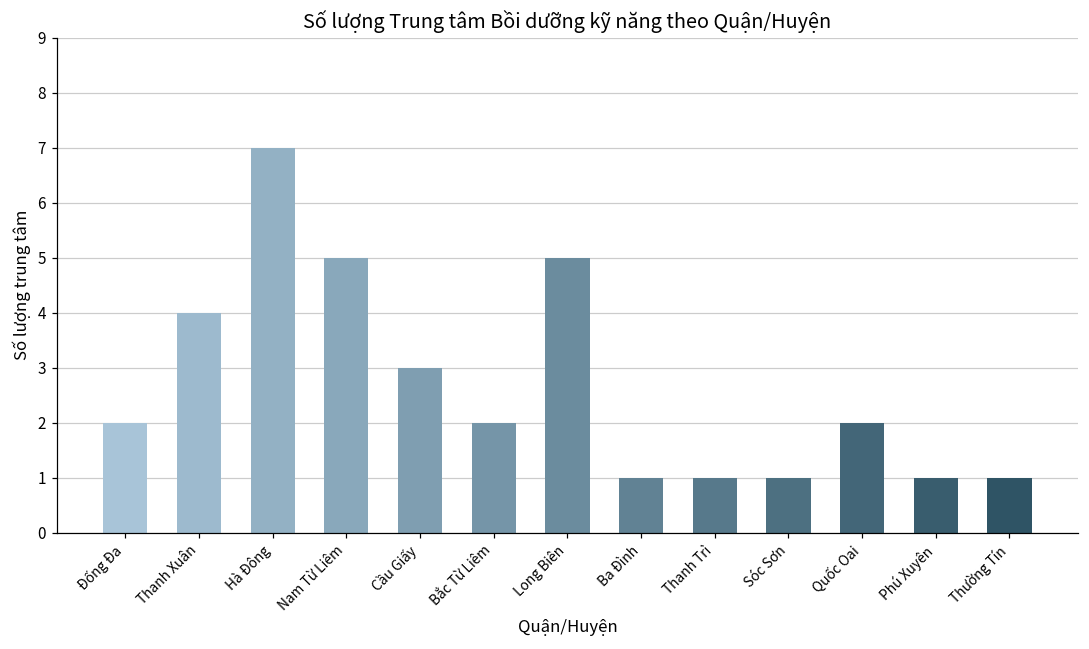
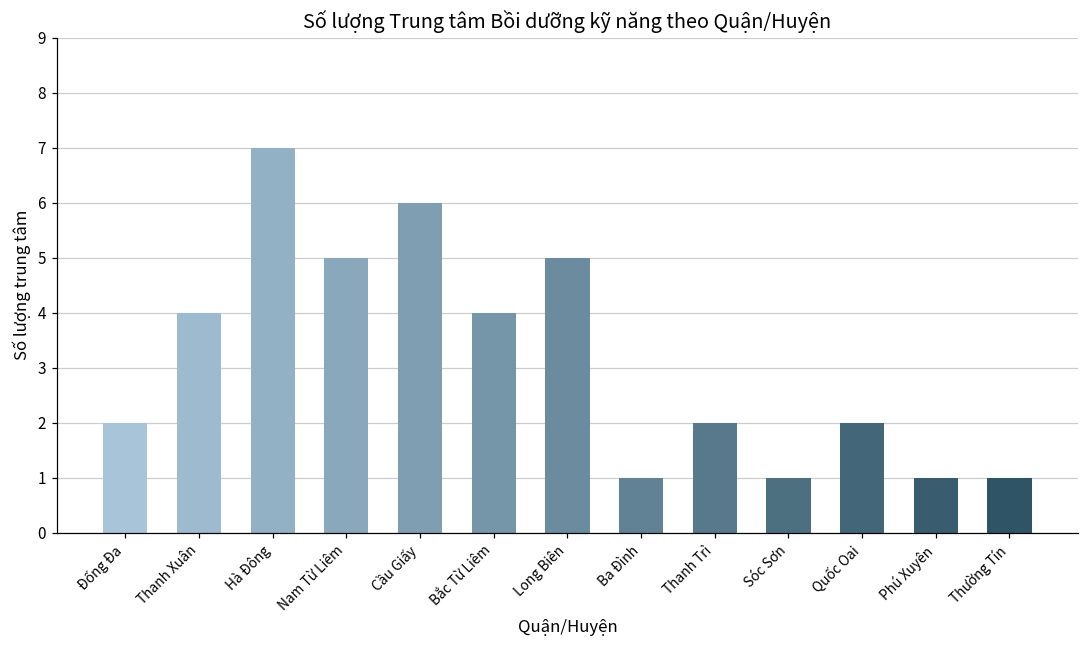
  {
    "Đống Đa": 2,
    "Thanh Xuân": 4,
    "Hà Đông": 7,
    "Nam Từ Liêm": 5,
-   "Cầu Giấy": 3,
-   "Bắc Từ Liêm": 2,
+   "Cầu Giấy": 6,
+   "Bắc Từ Liêm": 4,
    "Long Biên": 5,
    "Ba Đình": 1,
-   "Thanh Trì": 1,
+   "Thanh Trì": 2,
    "Sóc Sơn": 1,
    "Quốc Oai": 2,
    "Phú Xuyên": 1,
    "Thường Tín": 1
  }
